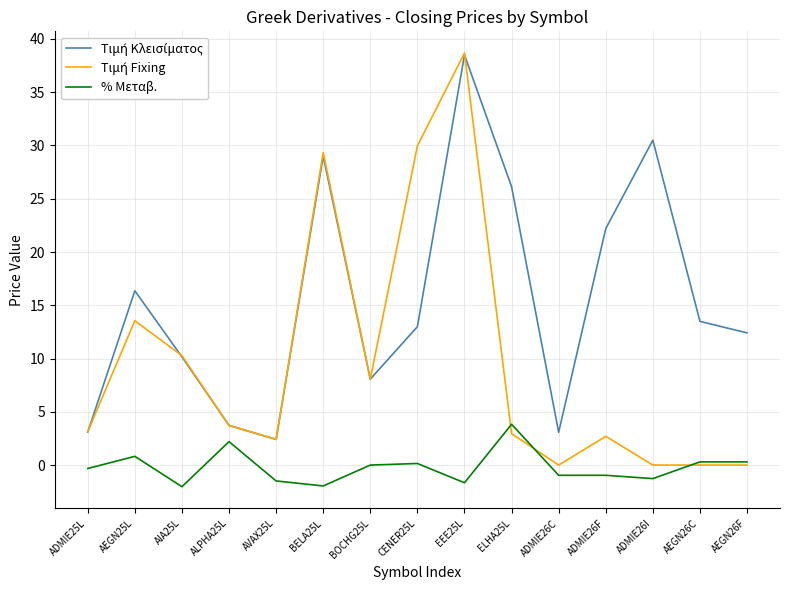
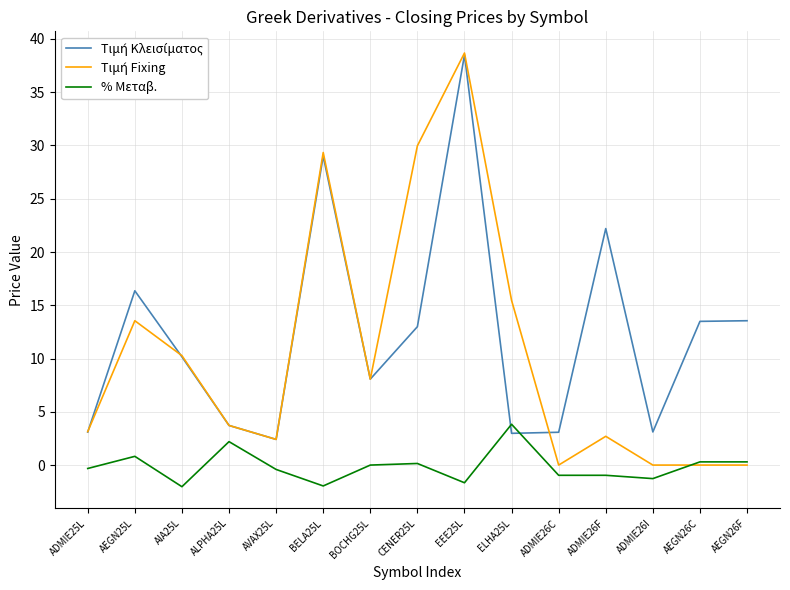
  {
    "Τιμή Κλεισίματος": {
      "AEGN25L": 16.4,
      "BELA25L": 29.0,
      "CENER25L": 13.0,
-     "ELHA25L": 26.1,
+     "ELHA25L": 3.0,
      "ADMIE26C": 3.1,
      "ADMIE26F": 22.2,
-     "ADMIE26I": 30.5,
+     "ADMIE26I": 3.1,
      "AEGN26C": 13.5,
-     "AEGN26F": 12.4
+     "AEGN26F": 13.6
    },
    "Τιμή Fixing": {
      "AEGN25L": 13.6,
      "BELA25L": 29.3,
      "CENER25L": 30.0,
-     "ELHA25L": 3.0,
+     "ELHA25L": 15.5,
      "ADMIE26C": 0.0,
      "ADMIE26F": 2.7,
      "ADMIE26I": 0.0,
      "AEGN26C": 0.0,
      "AEGN26F": 0.0
    },
    "% Μεταβ.": {
      "ADMIE25L": -0.3,
      "AEGN25L": 0.8,
      "AIA25L": -2.0,
      "ALPHA25L": 2.2,
-     "AVAX25L": -1.5,
+     "AVAX25L": -0.4,
      "BELA25L": -2.0,
      "BOCHG25L": 0.0,
      "CENER25L": 0.2,
      "EEE25L": -1.7,
      "ELHA25L": 3.8,
      "ADMIE26C": -1.0,
      "ADMIE26F": -1.0,
      "ADMIE26I": -1.3,
      "AEGN26C": 0.3,
      "AEGN26F": 0.3
    }
  }
